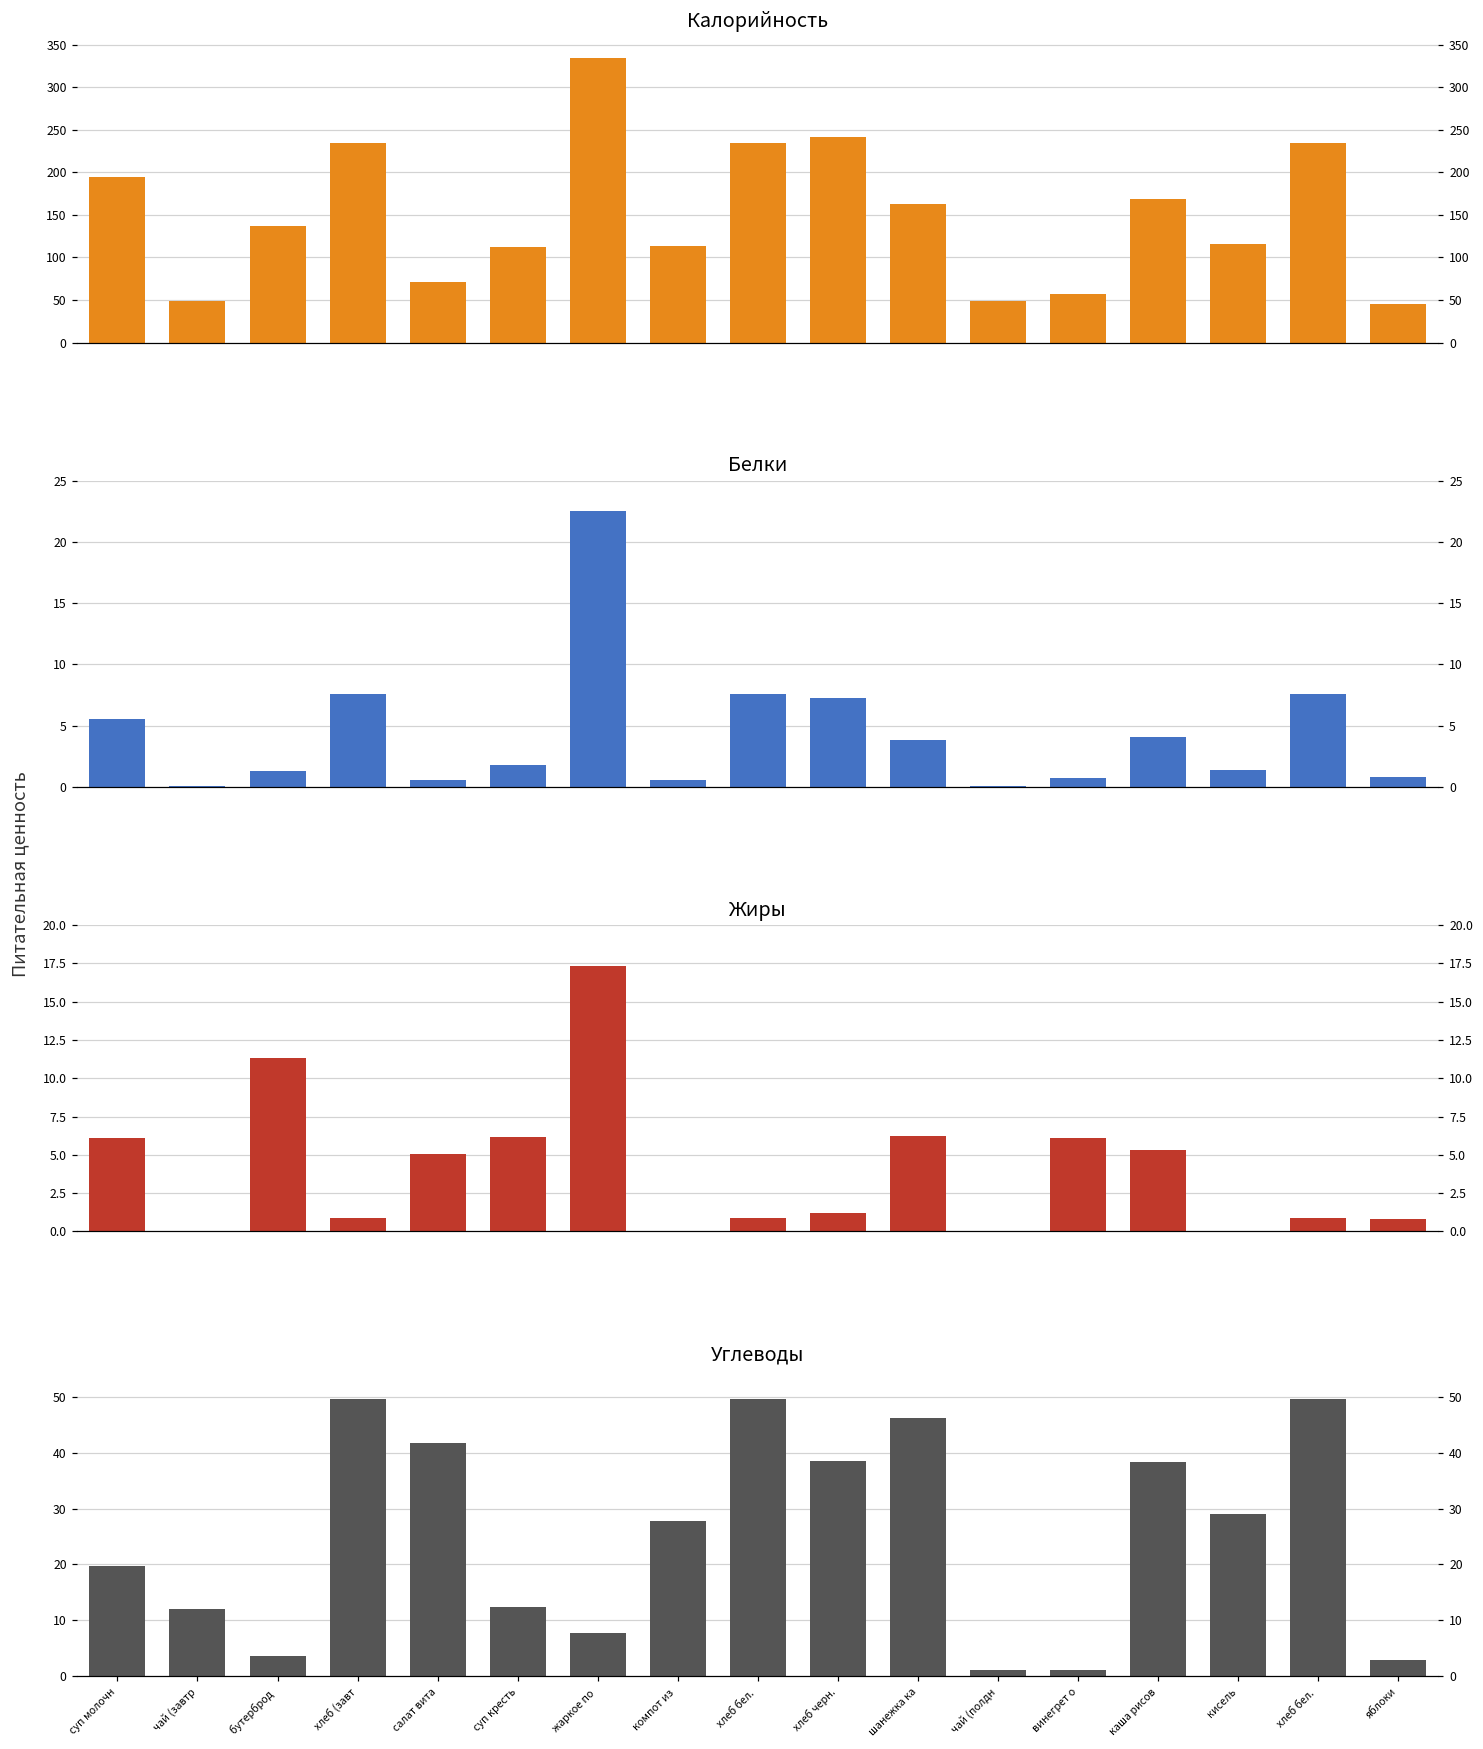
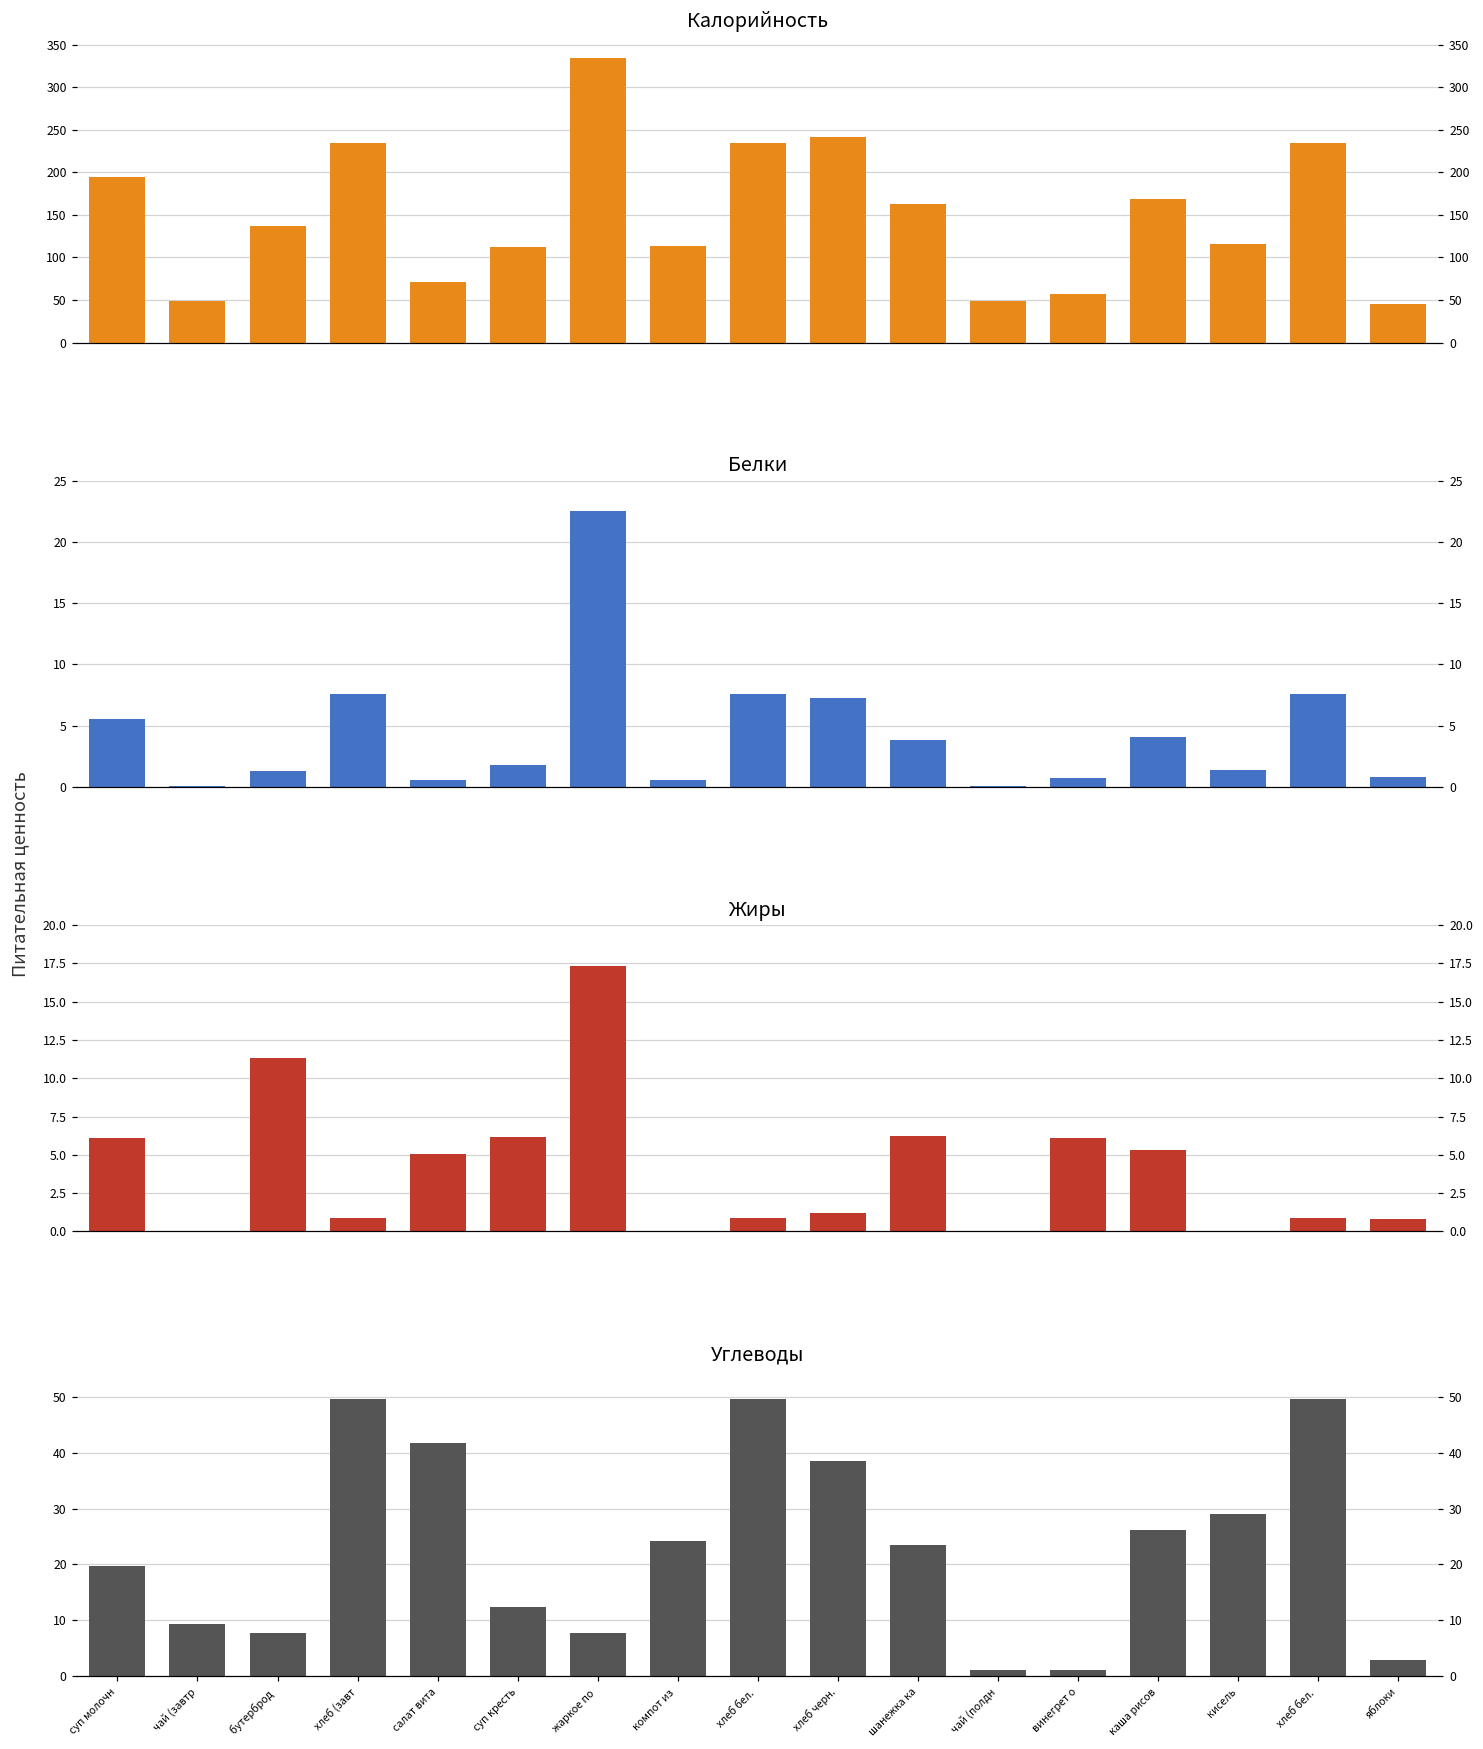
  {
    "Углеводы": {
      "суп молочн": 20,
-     "чай (завтр": 12,
-     "бутерброд": 4,
+     "чай (завтр": 9,
+     "бутерброд": 8,
      "хлеб (завт": 50,
      "салат вита": 42,
      "суп кресть": 12,
      "жаркое по": 8,
-     "компот из": 28,
+     "компот из": 24,
      "хлеб черн.": 39,
-     "шанежка ка": 46,
+     "шанежка ка": 23,
      "чай (полдн": 1,
      "винегрет о": 1,
-     "каша рисов": 38,
+     "каша рисов": 26,
      "кисель": 29,
      "яблоки": 3
    }
  }
